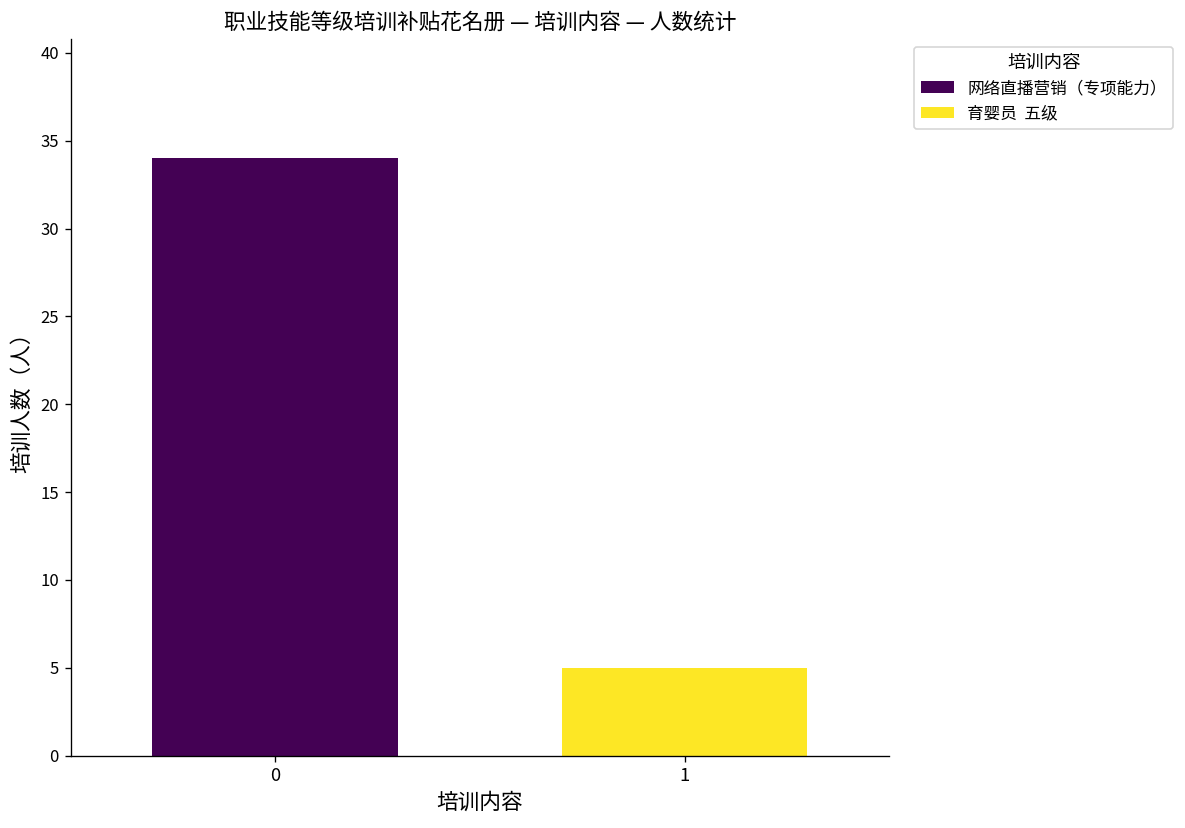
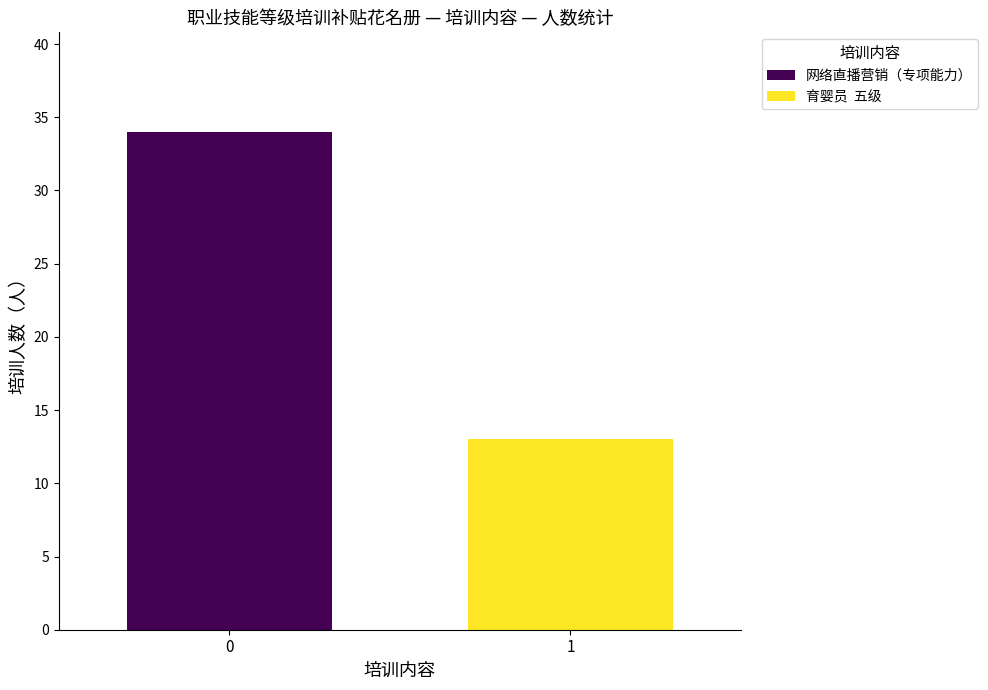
  {
    "育婴员 五级": {
-     "1": 5
+     "1": 13
    }
  }
